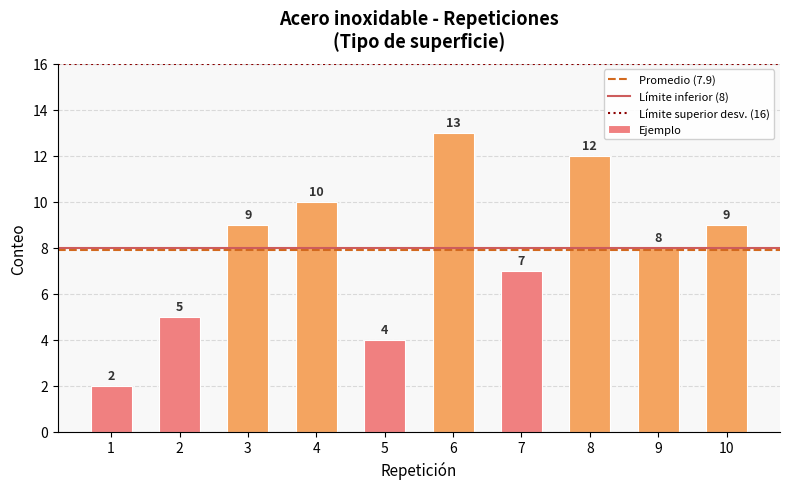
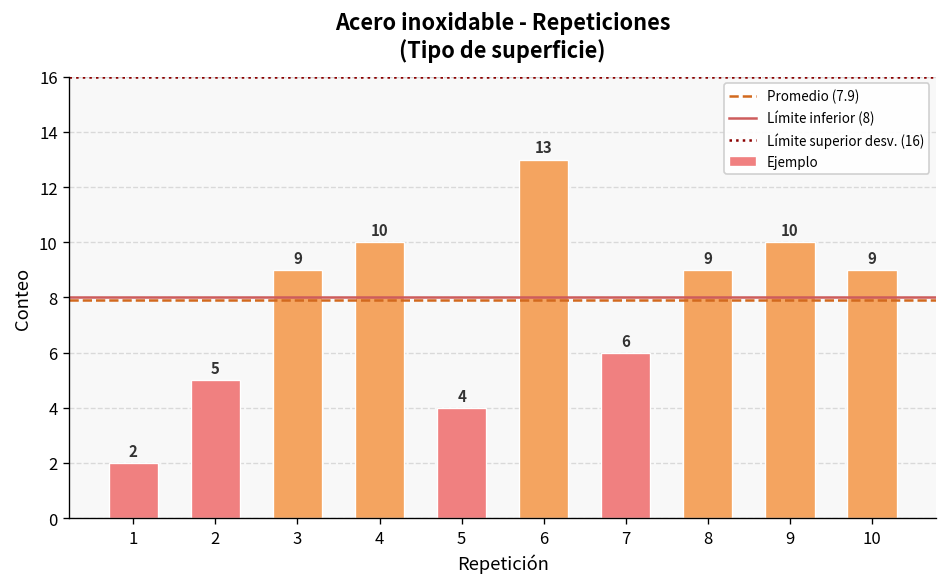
  {
    "1": 2,
    "2": 5,
    "3": 9,
    "4": 10,
    "5": 4,
    "6": 13,
-   "7": 7,
-   "8": 12,
-   "9": 8,
+   "7": 6,
+   "8": 9,
+   "9": 10,
    "10": 9
  }
